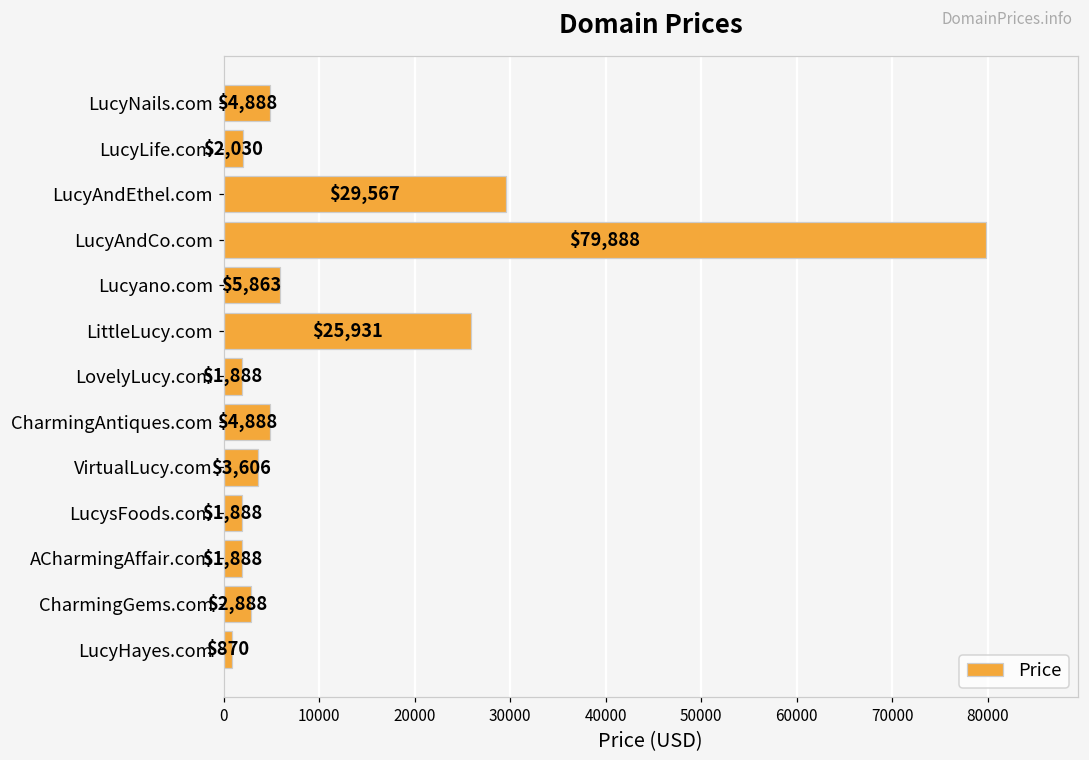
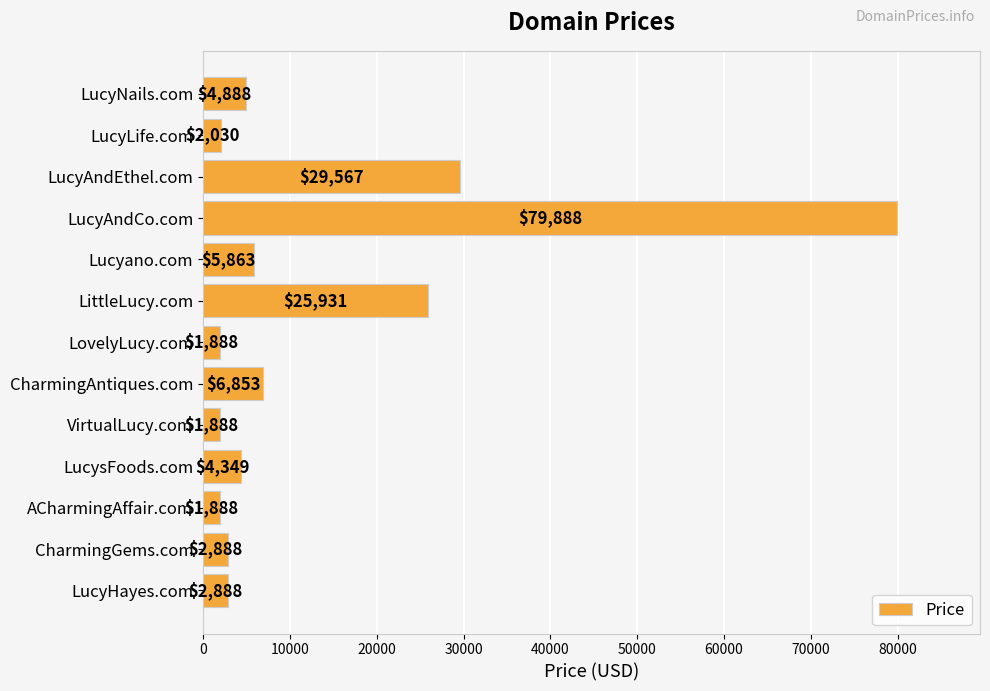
  {
    "LucyNails.com": "$4,888",
    "LucyLife.com": "$2,030",
    "LucyAndEthel.com": "$29,567",
    "LucyAndCo.com": "$79,888",
    "Lucyano.com": "$5,863",
    "LittleLucy.com": "$25,931",
    "LovelyLucy.com": "$1,888",
-   "CharmingAntiques.com": "$4,888",
-   "VirtualLucy.com": "$3,606",
-   "LucysFoods.com": "$1,888",
+   "CharmingAntiques.com": "$6,853",
+   "VirtualLucy.com": "$1,888",
+   "LucysFoods.com": "$4,349",
    "ACharmingAffair.com": "$1,888",
    "CharmingGems.com": "$2,888",
-   "LucyHayes.com": "$870"
+   "LucyHayes.com": "$2,888"
  }
